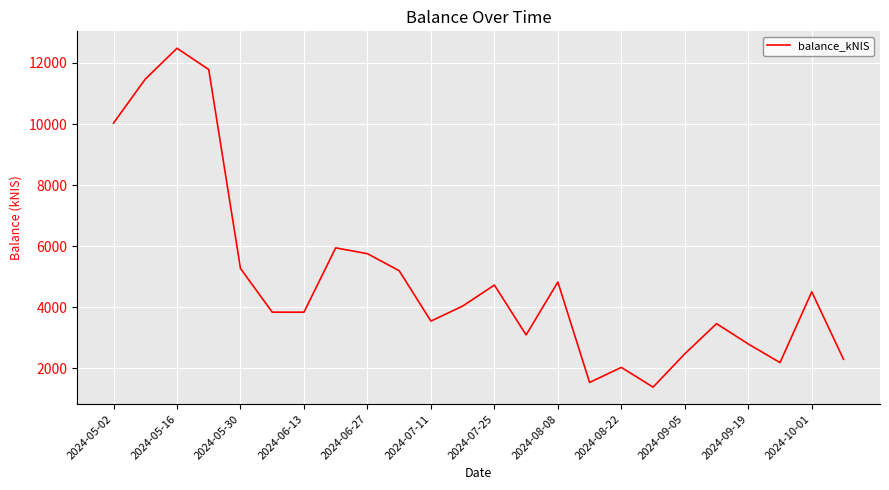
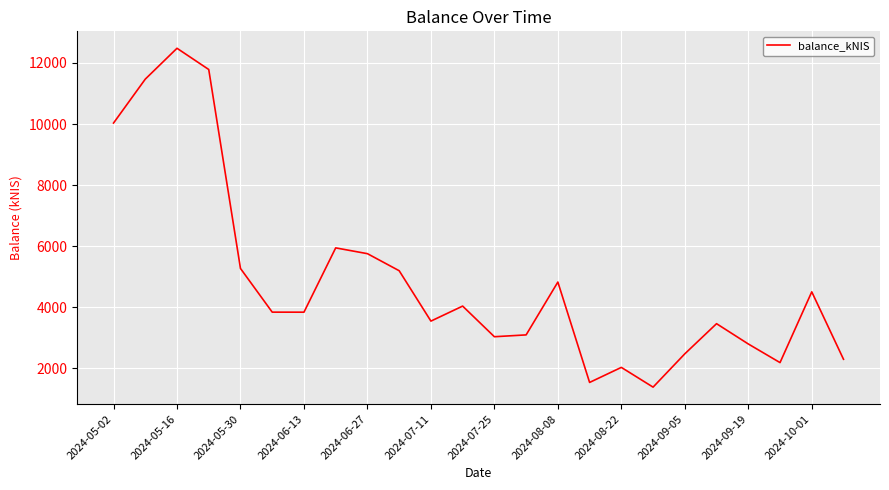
  {
    "2024-05-02": 10000,
    "2024-05-16": 12500,
    "2024-05-30": 5300,
    "2024-06-13": 3800,
    "2024-06-27": 5800,
    "2024-07-11": 3500,
-   "2024-07-25": 4700,
+   "2024-07-25": 3000,
    "2024-08-08": 4800,
    "2024-08-22": 2000,
    "2024-09-05": 2500,
    "2024-09-19": 2800,
    "2024-10-01": 4500
  }
